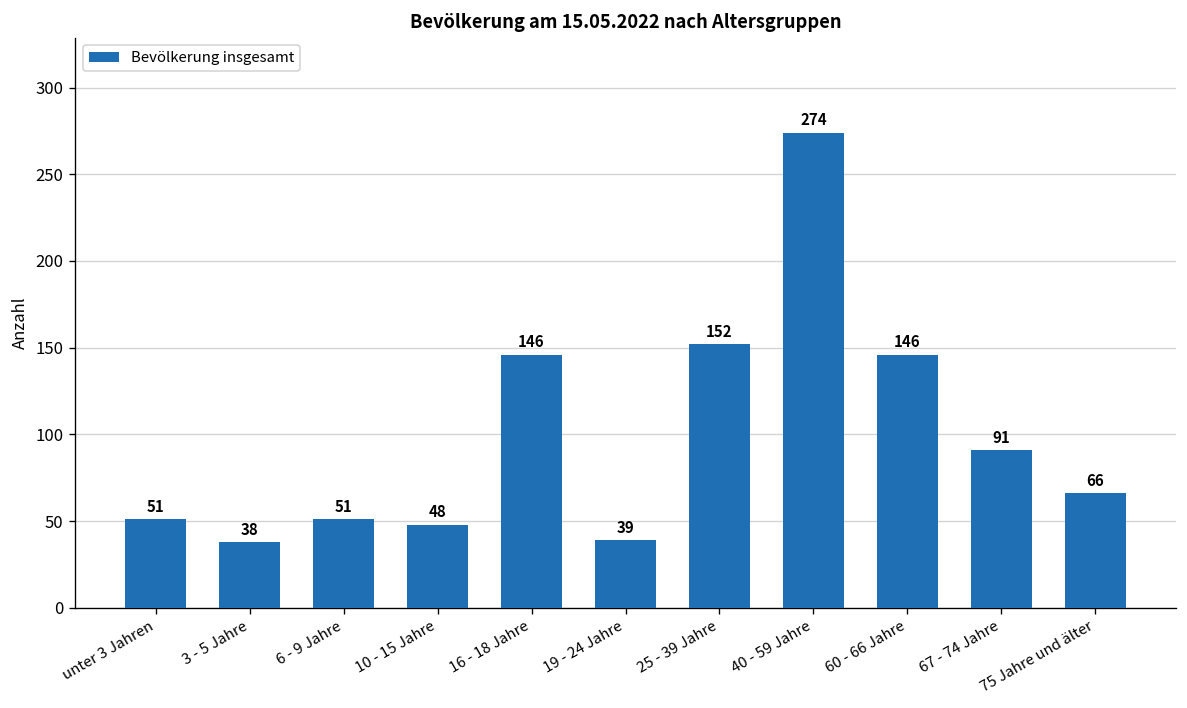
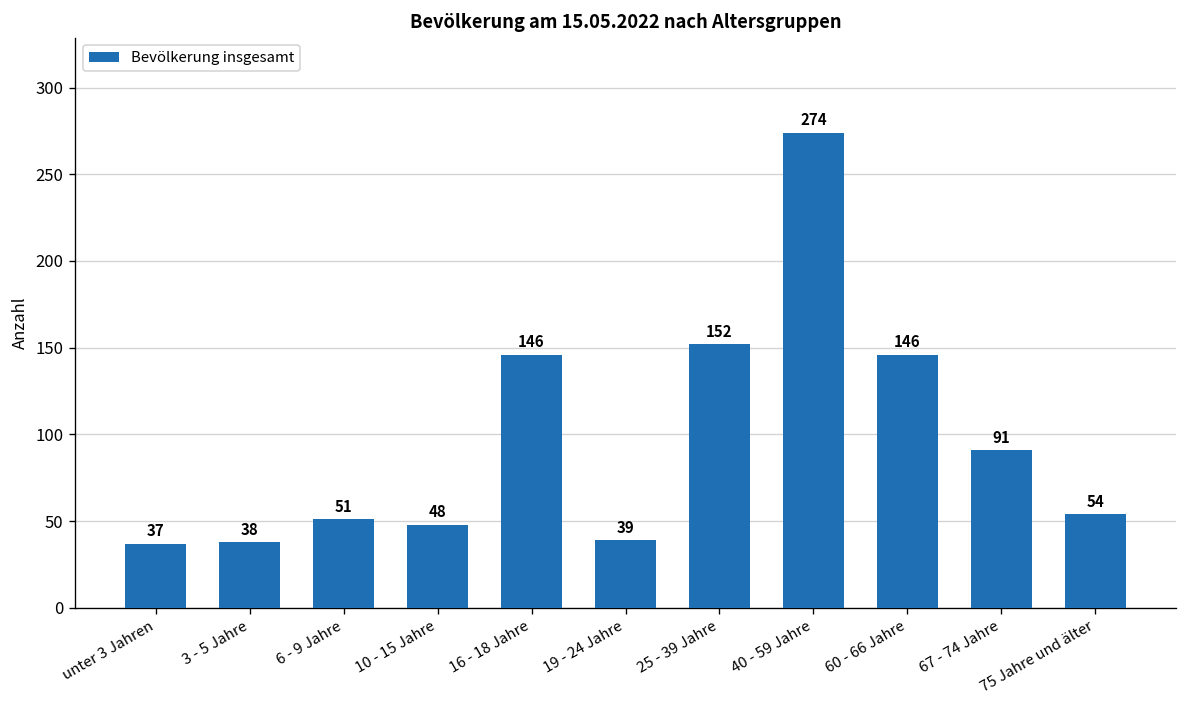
  {
-   "unter 3 Jahren": 51,
+   "unter 3 Jahren": 37,
    "3 - 5 Jahre": 38,
    "6 - 9 Jahre": 51,
    "10 - 15 Jahre": 48,
    "16 - 18 Jahre": 146,
    "19 - 24 Jahre": 39,
    "25 - 39 Jahre": 152,
    "40 - 59 Jahre": 274,
    "60 - 66 Jahre": 146,
    "67 - 74 Jahre": 91,
-   "75 Jahre und älter": 66
+   "75 Jahre und älter": 54
  }
